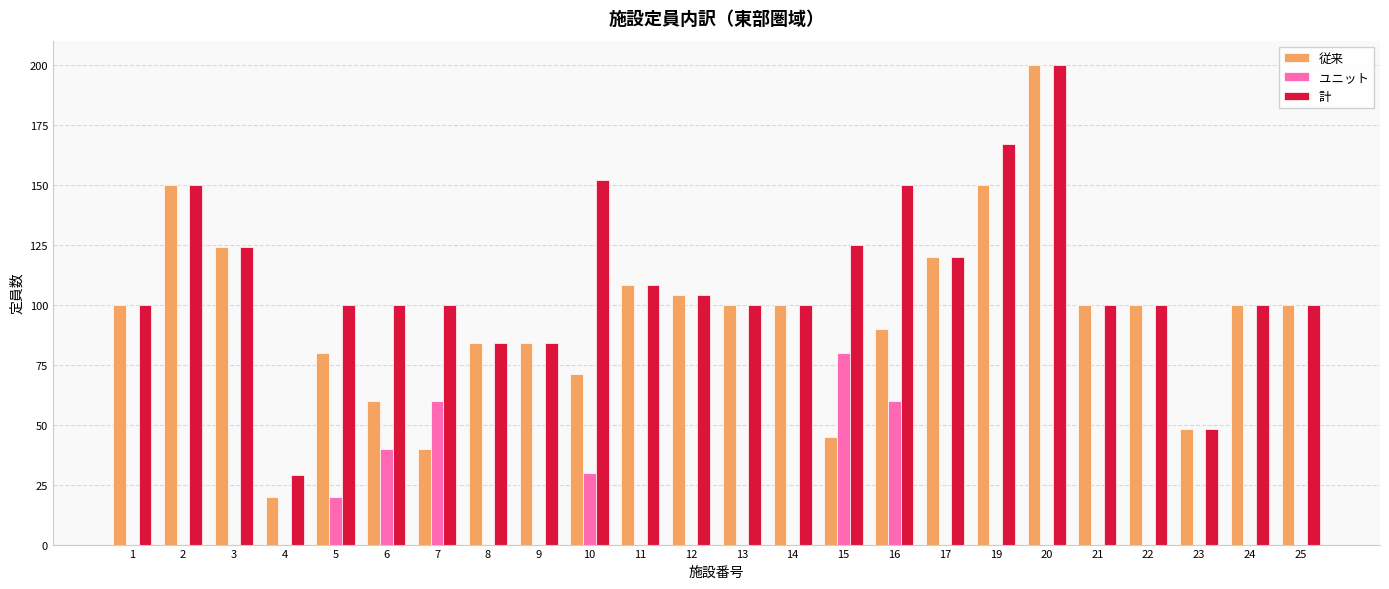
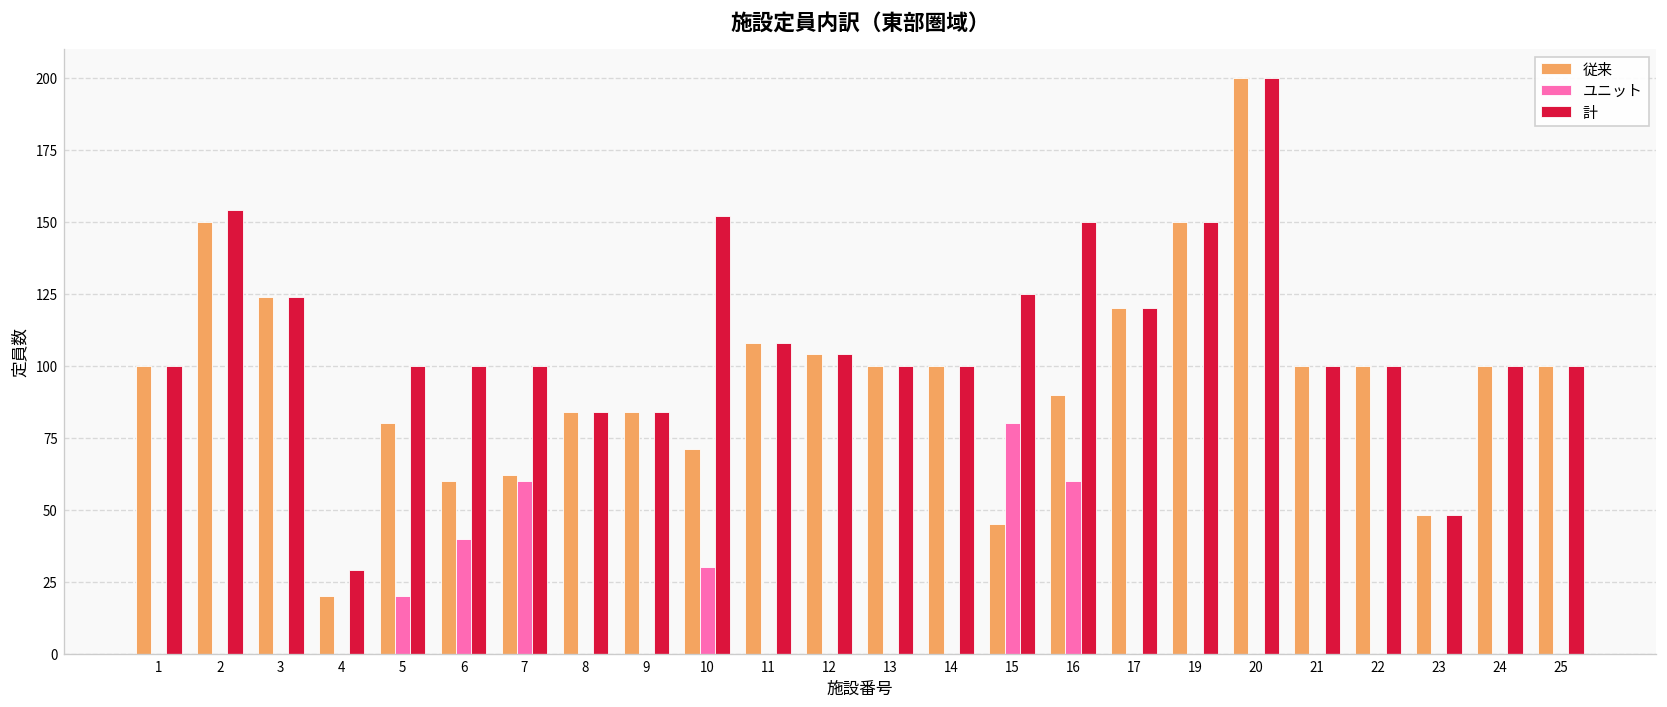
  {
    "従来": {
      "1": 100,
      "2": 150,
      "3": 124,
      "4": 20,
      "5": 80,
      "6": 60,
-     "7": 40,
+     "7": 62,
      "8": 84,
      "9": 84,
      "10": 71,
      "11": 108,
      "12": 104,
      "13": 100,
      "14": 100,
      "15": 45,
      "16": 90,
      "17": 120,
      "19": 150,
      "20": 200,
      "21": 100,
      "22": 100,
      "23": 48,
      "24": 100,
      "25": 100
    },
    "ユニット": {
      "1": 0,
      "2": 0,
      "3": 0,
      "4": 0,
      "5": 20,
      "6": 40,
      "7": 60,
      "8": 0,
      "9": 0,
      "10": 30,
      "11": 0,
      "12": 0,
      "13": 0,
      "14": 0,
      "15": 80,
      "16": 60,
      "17": 0,
      "19": 0,
      "20": 0,
      "21": 0,
      "22": 0,
      "23": 0,
      "24": 0,
      "25": 0
    },
    "計": {
      "1": 100,
-     "2": 150,
+     "2": 154,
      "3": 124,
      "4": 29,
      "5": 100,
      "6": 100,
      "7": 100,
      "8": 84,
      "9": 84,
      "10": 152,
      "11": 108,
      "12": 104,
      "13": 100,
      "14": 100,
      "15": 125,
      "16": 150,
      "17": 120,
-     "19": 167,
+     "19": 150,
      "20": 200,
      "21": 100,
      "22": 100,
      "23": 48,
      "24": 100,
      "25": 100
    }
  }
